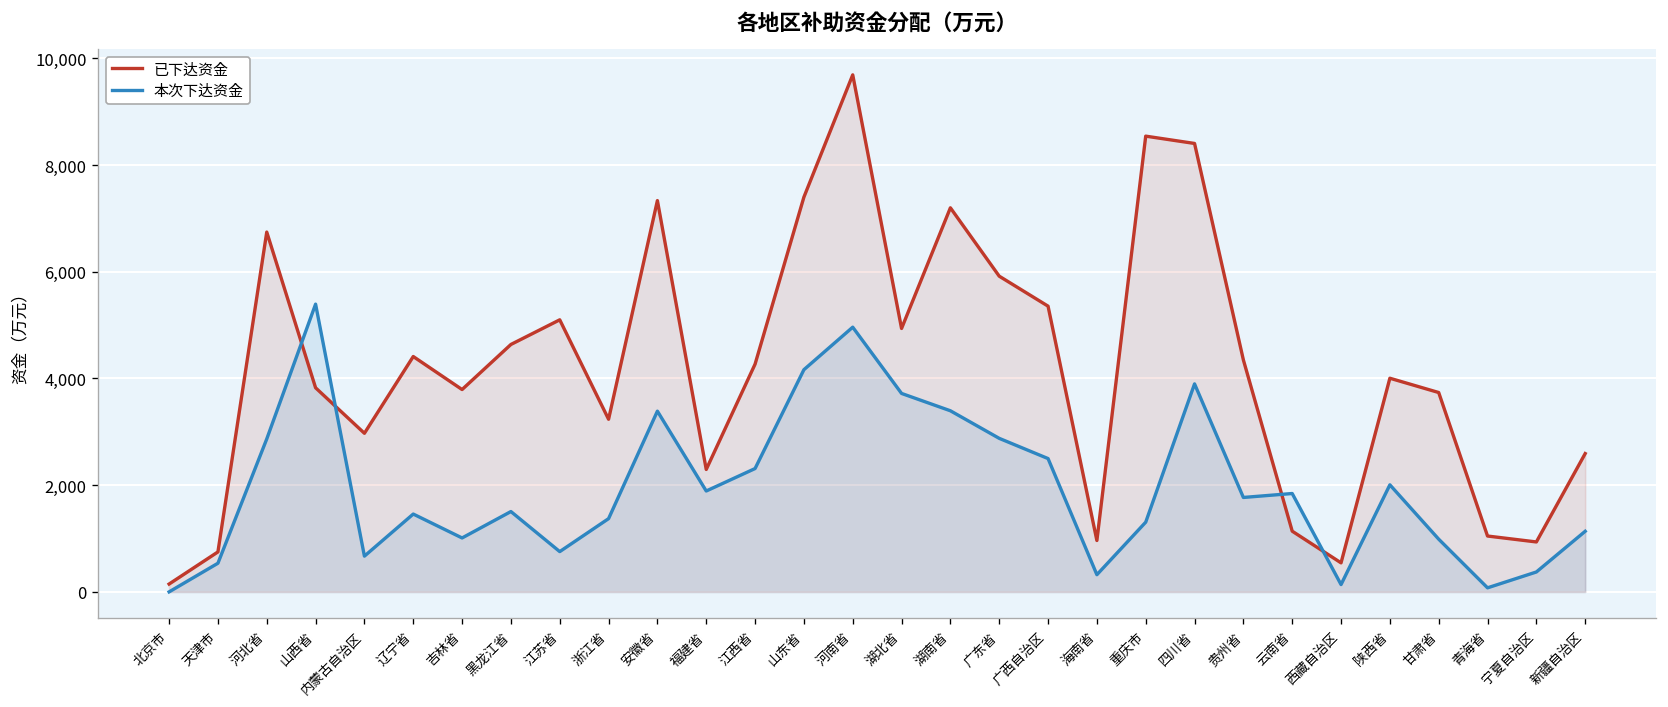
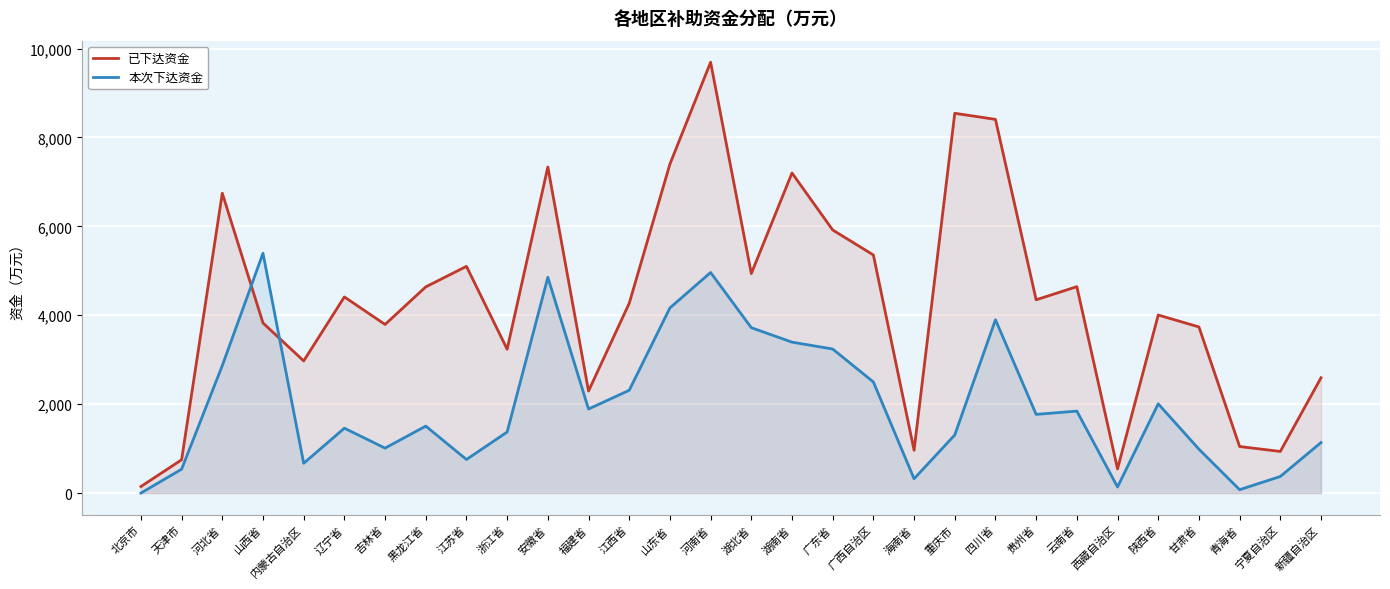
  {
    "已下达资金": {
      "北京市": "100",
      "天津市": "700",
      "河北省": "6,700",
      "山西省": "3,800",
      "内蒙古自治区": "3,000",
      "辽宁省": "4,400",
      "吉林省": "3,800",
      "黑龙江省": "4,600",
      "江苏省": "5,100",
      "浙江省": "3,200",
      "安徽省": "7,300",
      "福建省": "2,300",
      "江西省": "4,300",
      "山东省": "7,400",
      "河南省": "9,700",
      "湖北省": "4,900",
      "湖南省": "7,200",
      "广东省": "5,900",
      "广西自治区": "5,400",
      "海南省": "1,000",
      "重庆市": "8,500",
      "四川省": "8,400",
      "贵州省": "4,300",
-     "云南省": "1,100",
+     "云南省": "4,600",
      "西藏自治区": "500",
      "陕西省": "4,000",
      "甘肃省": "3,700",
      "青海省": "1,000",
      "宁夏自治区": "900",
      "新疆自治区": "2,600"
    },
    "本次下达资金": {
      "北京市": "0",
      "天津市": "500",
      "河北省": "2,900",
      "山西省": "5,400",
      "内蒙古自治区": "700",
      "辽宁省": "1,500",
      "吉林省": "1,000",
      "黑龙江省": "1,500",
      "江苏省": "800",
      "浙江省": "1,400",
-     "安徽省": "3,400",
+     "安徽省": "4,900",
      "福建省": "1,900",
      "江西省": "2,300",
      "山东省": "4,200",
      "河南省": "5,000",
      "湖北省": "3,700",
      "湖南省": "3,400",
-     "广东省": "2,900",
+     "广东省": "3,200",
      "广西自治区": "2,500",
      "海南省": "300",
      "重庆市": "1,300",
      "四川省": "3,900",
      "贵州省": "1,800",
      "云南省": "1,800",
      "西藏自治区": "100",
      "陕西省": "2,000",
      "甘肃省": "1,000",
      "青海省": "100",
      "宁夏自治区": "400",
      "新疆自治区": "1,100"
    }
  }
